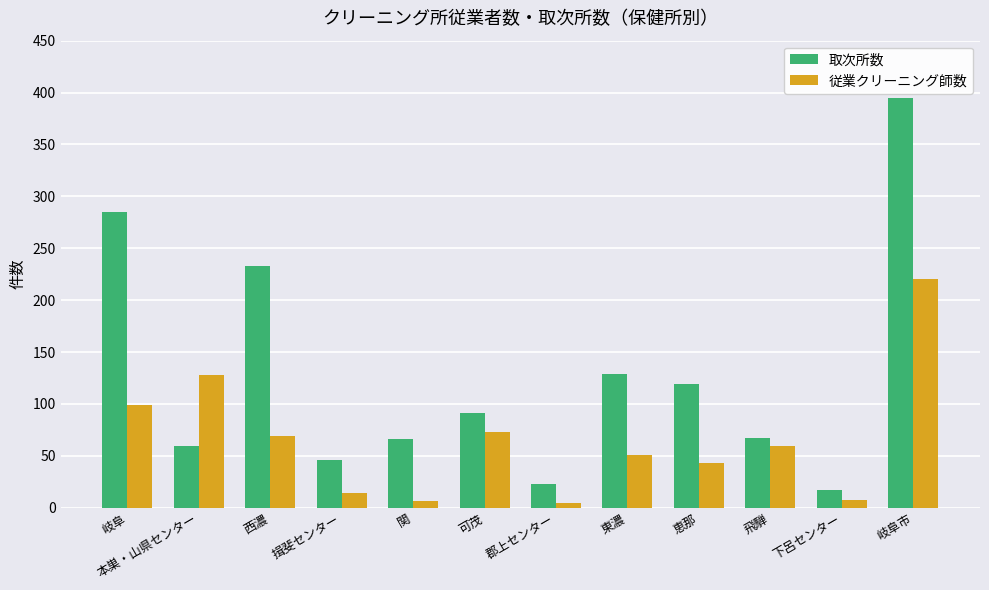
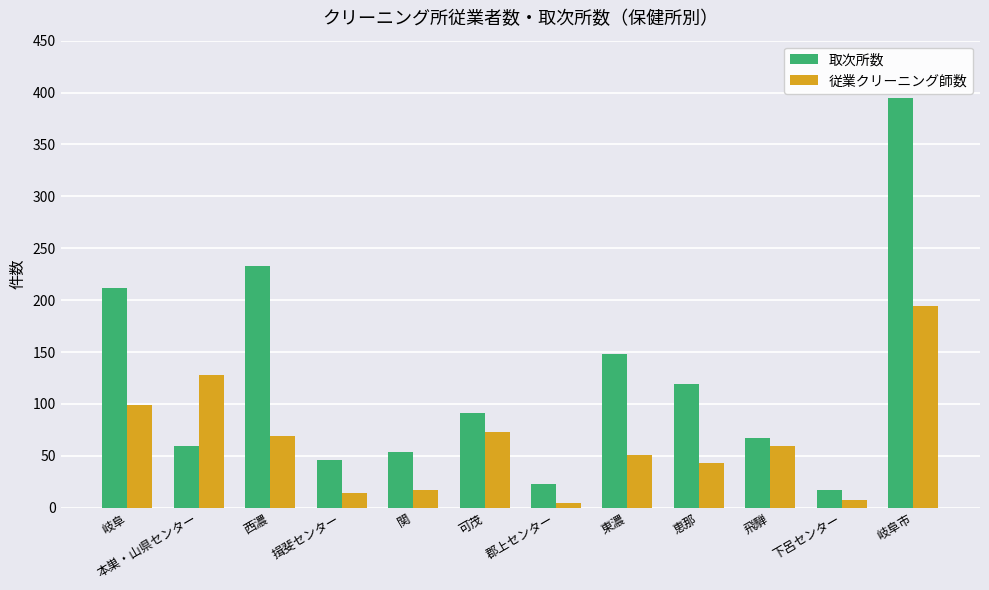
  {
    "取次所数": {
-     "岐阜": 285,
+     "岐阜": 212,
      "本巣・山県センター": 59,
      "西濃": 233,
      "揖斐センター": 46,
-     "関": 66,
+     "関": 54,
      "可茂": 91,
      "郡上センター": 23,
-     "東濃": 129,
+     "東濃": 148,
      "恵那": 119,
      "飛騨": 67,
      "下呂センター": 17,
      "岐阜市": 395
    },
    "従業クリーニング師数": {
      "岐阜": 99,
      "本巣・山県センター": 128,
      "西濃": 69,
      "揖斐センター": 14,
-     "関": 6,
+     "関": 17,
      "可茂": 73,
      "郡上センター": 5,
      "東濃": 51,
      "恵那": 43,
      "飛騨": 59,
      "下呂センター": 7,
-     "岐阜市": 220
+     "岐阜市": 194
    }
  }
